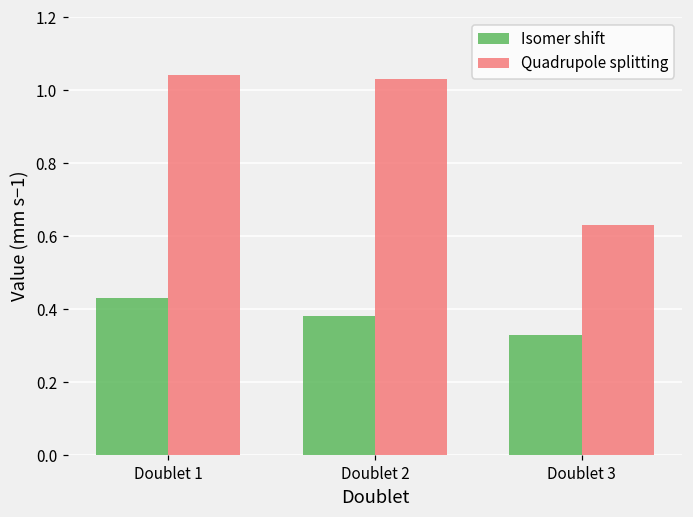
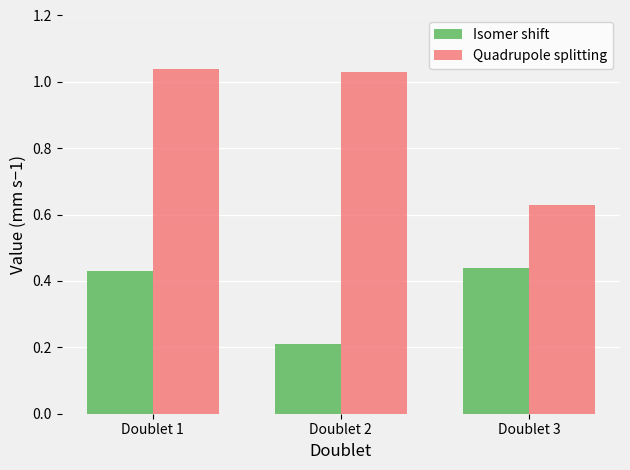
  {
    "Isomer shift": {
      "Doublet 1": 0.43,
-     "Doublet 2": 0.38,
-     "Doublet 3": 0.33
+     "Doublet 2": 0.21,
+     "Doublet 3": 0.44
    },
    "Quadrupole splitting": {
      "Doublet 1": 1.04,
      "Doublet 2": 1.03,
      "Doublet 3": 0.63
    }
  }
